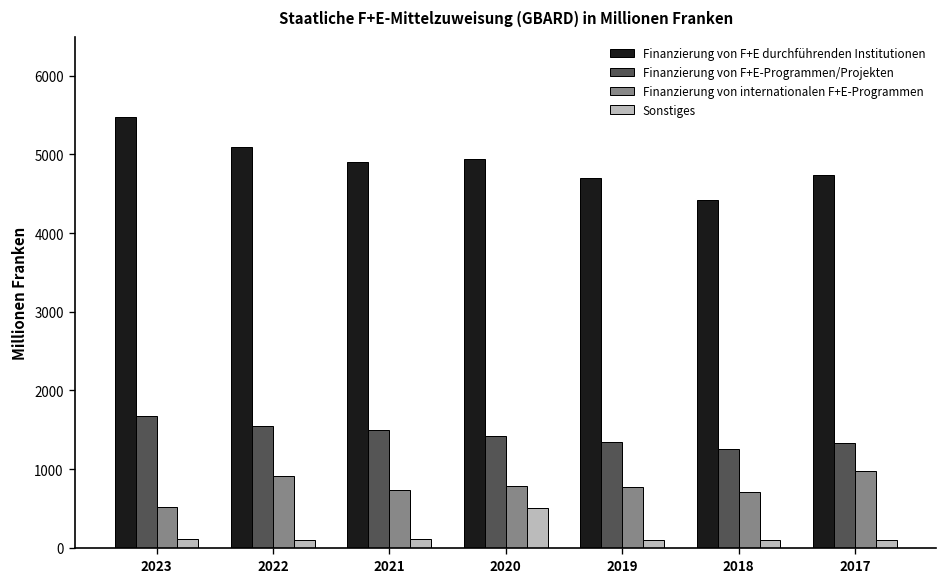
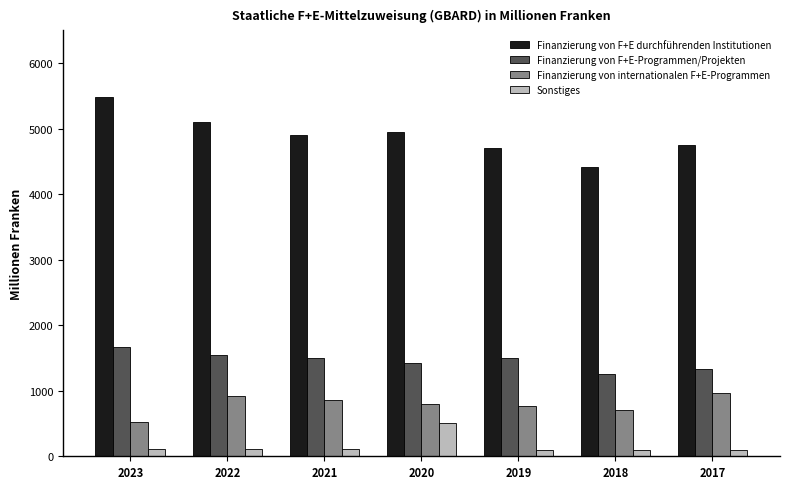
  {
    "Finanzierung von F+E durchführenden Institutionen": {
      "2023": 5500,
      "2022": 5100,
      "2021": 4900,
      "2020": 4900,
      "2019": 4700,
      "2018": 4400,
      "2017": 4700
    },
    "Finanzierung von F+E-Programmen/Projekten": {
      "2023": 1700,
      "2022": 1600,
      "2021": 1500,
      "2020": 1400,
-     "2019": 1300,
+     "2019": 1500,
      "2018": 1300,
      "2017": 1300
    },
    "Finanzierung von internationalen F+E-Programmen": {
      "2023": 500,
      "2022": 900,
-     "2021": 700,
+     "2021": 900,
      "2020": 800,
      "2019": 800,
      "2018": 700,
      "2017": 1000
    },
    "Sonstiges": {
      "2023": 100,
      "2022": 100,
      "2021": 100,
      "2020": 500,
      "2019": 100,
      "2018": 100,
      "2017": 100
    }
  }
